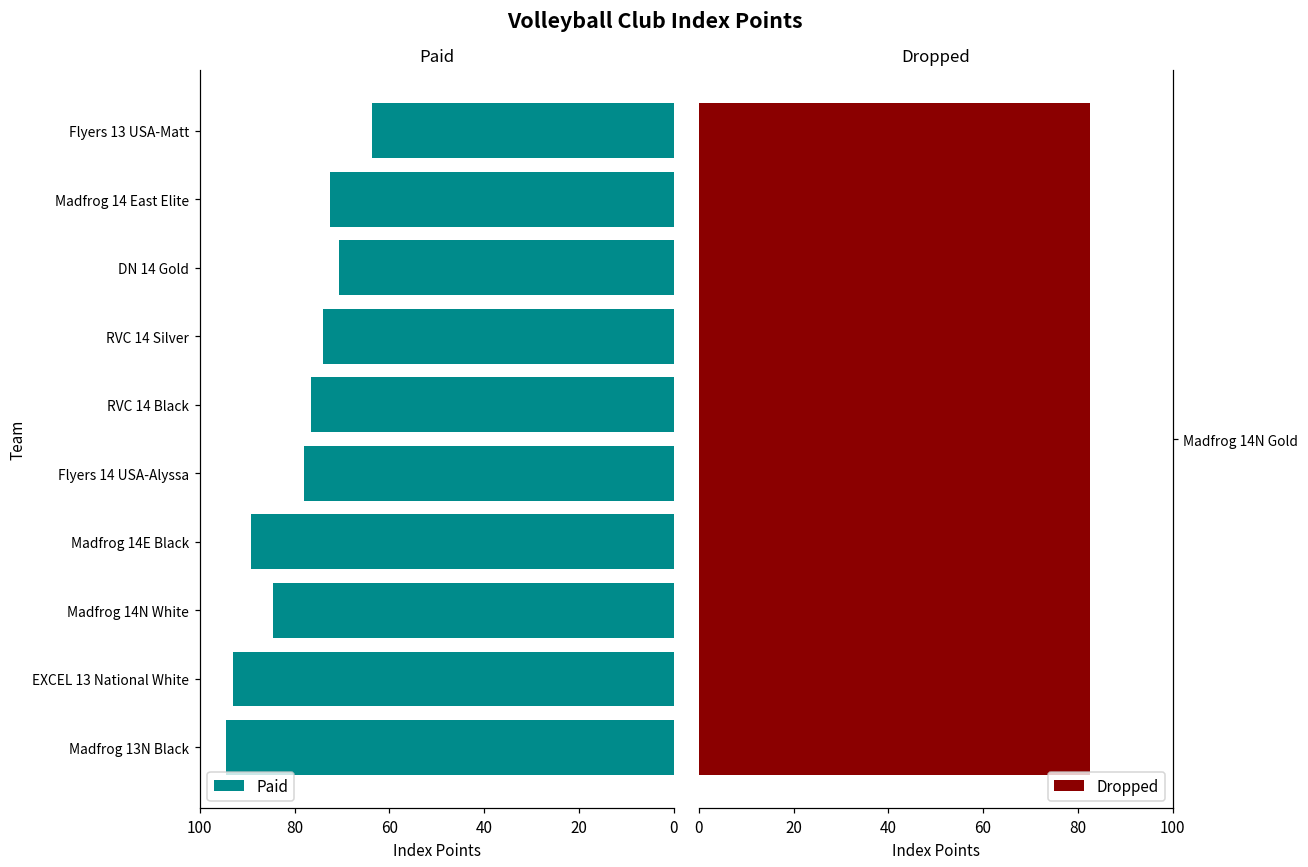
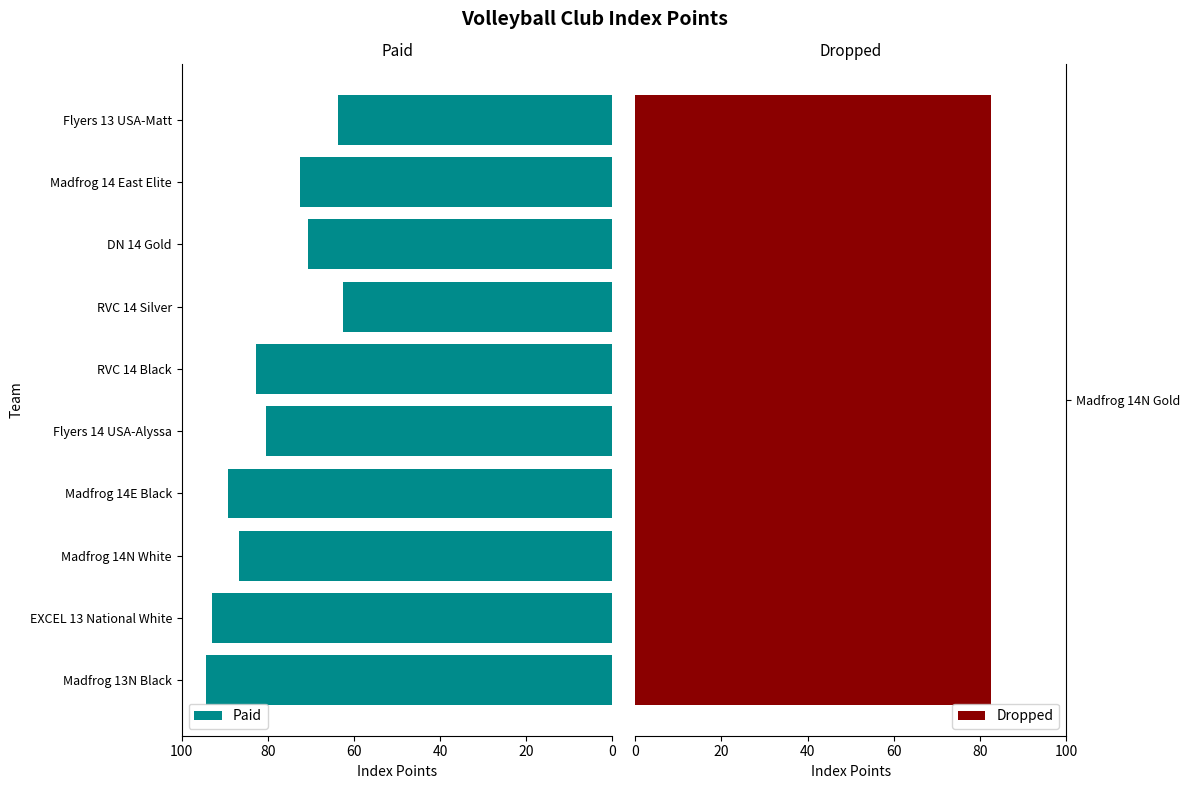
  {
    "Paid": {
      "Flyers 13 USA-Matt": 64,
      "Madfrog 14 East Elite": 73,
      "DN 14 Gold": 71,
-     "RVC 14 Silver": 74,
-     "RVC 14 Black": 77,
-     "Flyers 14 USA-Alyssa": 78,
+     "RVC 14 Silver": 62,
+     "RVC 14 Black": 83,
+     "Flyers 14 USA-Alyssa": 80,
      "Madfrog 14E Black": 89,
-     "Madfrog 14N White": 84,
+     "Madfrog 14N White": 87,
      "EXCEL 13 National White": 93,
      "Madfrog 13N Black": 94
    },
    "Dropped": {
      "Madfrog 14N Gold": 83
    }
  }
